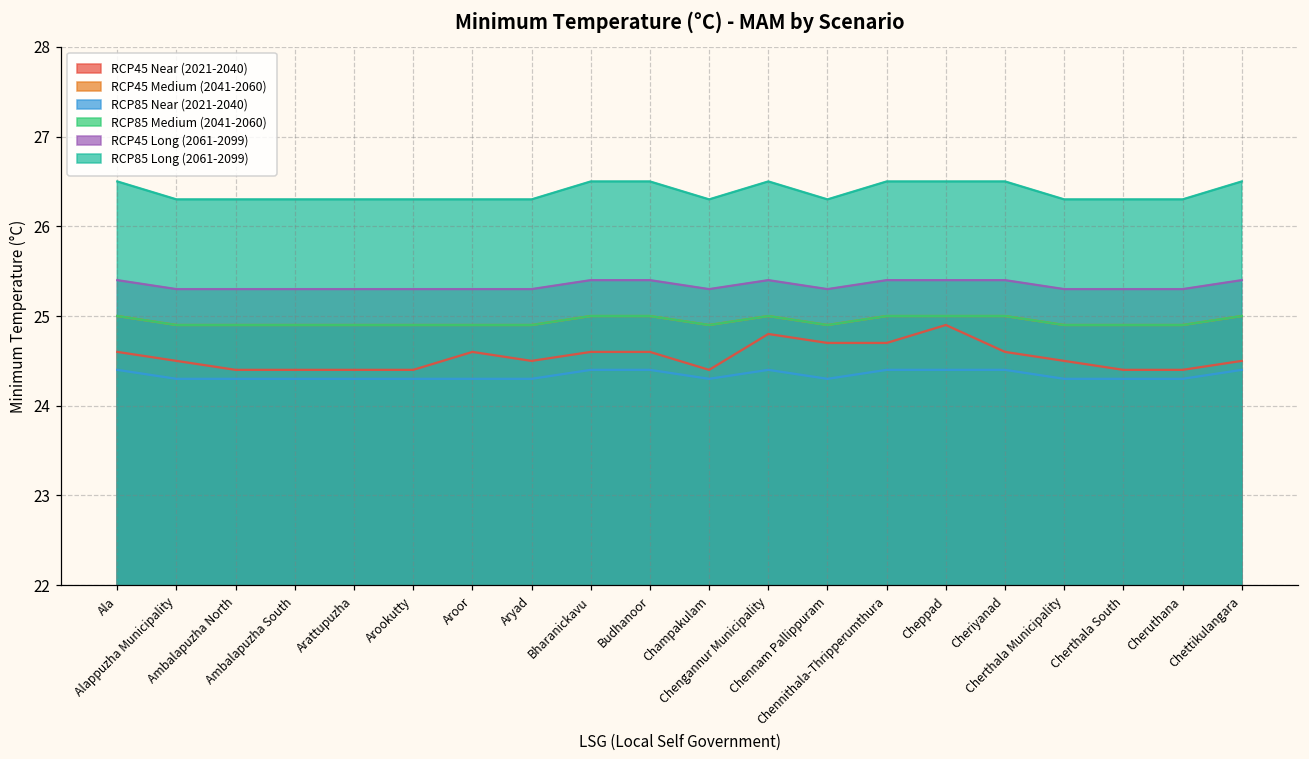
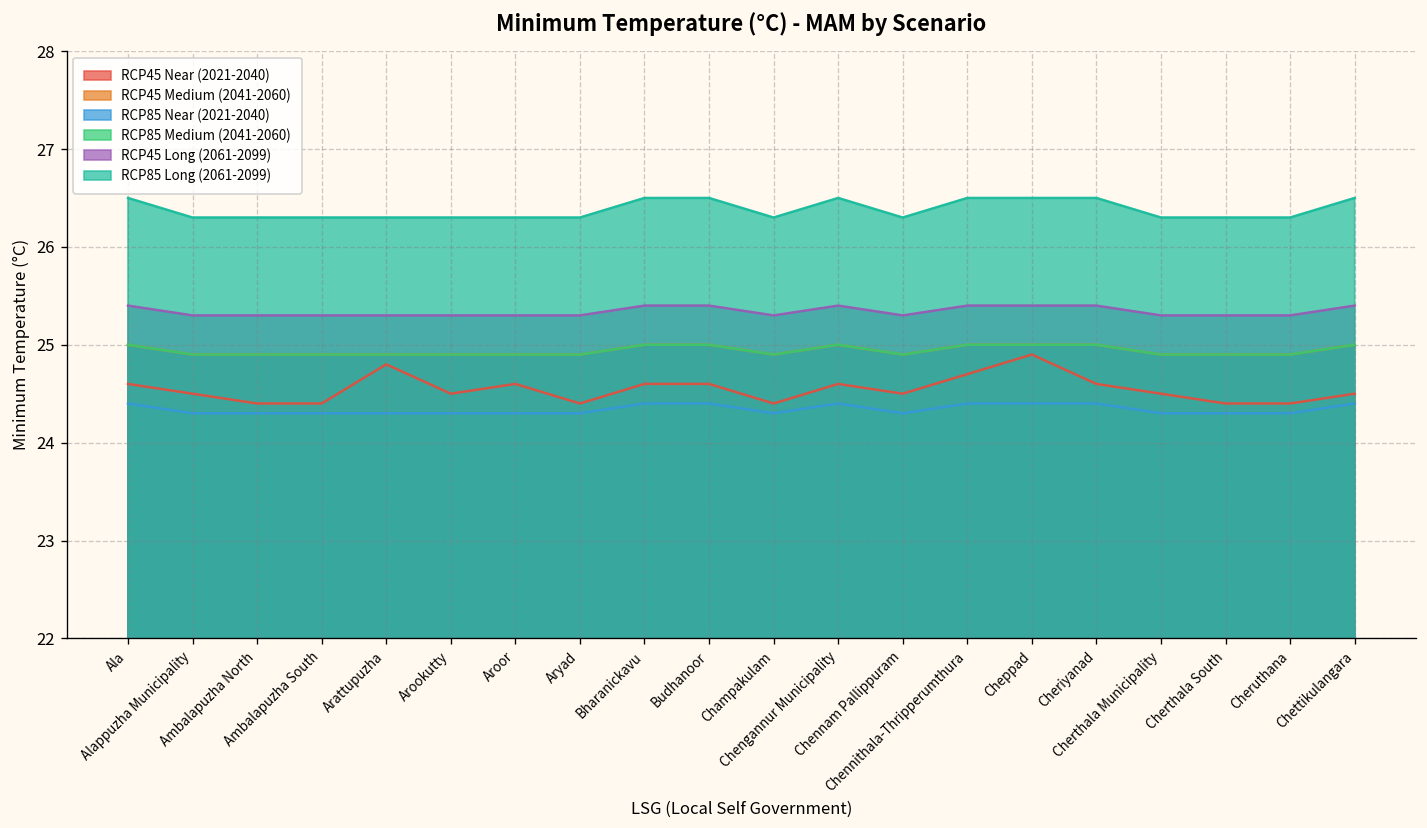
  {
    "RCP45 Near (2021-2040)": {
      "Ala": 24.6,
      "Alappuzha Municipality": 24.5,
      "Ambalapuzha North": 24.4,
      "Ambalapuzha South": 24.4,
-     "Arattupuzha": 24.4,
-     "Arookutty": 24.4,
+     "Arattupuzha": 24.8,
+     "Arookutty": 24.5,
      "Aroor": 24.6,
-     "Aryad": 24.5,
+     "Aryad": 24.4,
      "Bharanickavu": 24.6,
      "Budhanoor": 24.6,
      "Champakulam": 24.4,
-     "Chengannur Municipality": 24.8,
-     "Chennam Pallippuram": 24.7,
+     "Chengannur Municipality": 24.6,
+     "Chennam Pallippuram": 24.5,
      "Chennithala-Thripperumthura": 24.7,
      "Cheppad": 24.9,
      "Cheriyanad": 24.6,
      "Cherthala Municipality": 24.5,
      "Cherthala South": 24.4,
      "Cheruthana": 24.4,
      "Chettikulangara": 24.5
    },
    "RCP85 Near (2021-2040)": {
      "Ala": 24.4,
      "Alappuzha Municipality": 24.3,
      "Ambalapuzha North": 24.3,
      "Ambalapuzha South": 24.3,
      "Arattupuzha": 24.3,
      "Arookutty": 24.3,
      "Aroor": 24.3,
      "Aryad": 24.3,
      "Bharanickavu": 24.4,
      "Budhanoor": 24.4,
      "Champakulam": 24.3,
      "Chengannur Municipality": 24.4,
      "Chennam Pallippuram": 24.3,
      "Chennithala-Thripperumthura": 24.4,
      "Cheppad": 24.4,
      "Cheriyanad": 24.4,
      "Cherthala Municipality": 24.3,
      "Cherthala South": 24.3,
      "Cheruthana": 24.3,
      "Chettikulangara": 24.4
    },
    "RCP45 Long (2061-2099)": {
      "Ala": 25.4,
      "Alappuzha Municipality": 25.3,
      "Ambalapuzha North": 25.3,
      "Ambalapuzha South": 25.3,
      "Arattupuzha": 25.3,
      "Arookutty": 25.3,
      "Aroor": 25.3,
      "Aryad": 25.3,
      "Bharanickavu": 25.4,
      "Budhanoor": 25.4,
      "Champakulam": 25.3,
      "Chengannur Municipality": 25.4,
      "Chennam Pallippuram": 25.3,
      "Chennithala-Thripperumthura": 25.4,
      "Cheppad": 25.4,
      "Cheriyanad": 25.4,
      "Cherthala Municipality": 25.3,
      "Cherthala South": 25.3,
      "Cheruthana": 25.3,
      "Chettikulangara": 25.4
    }
  }
